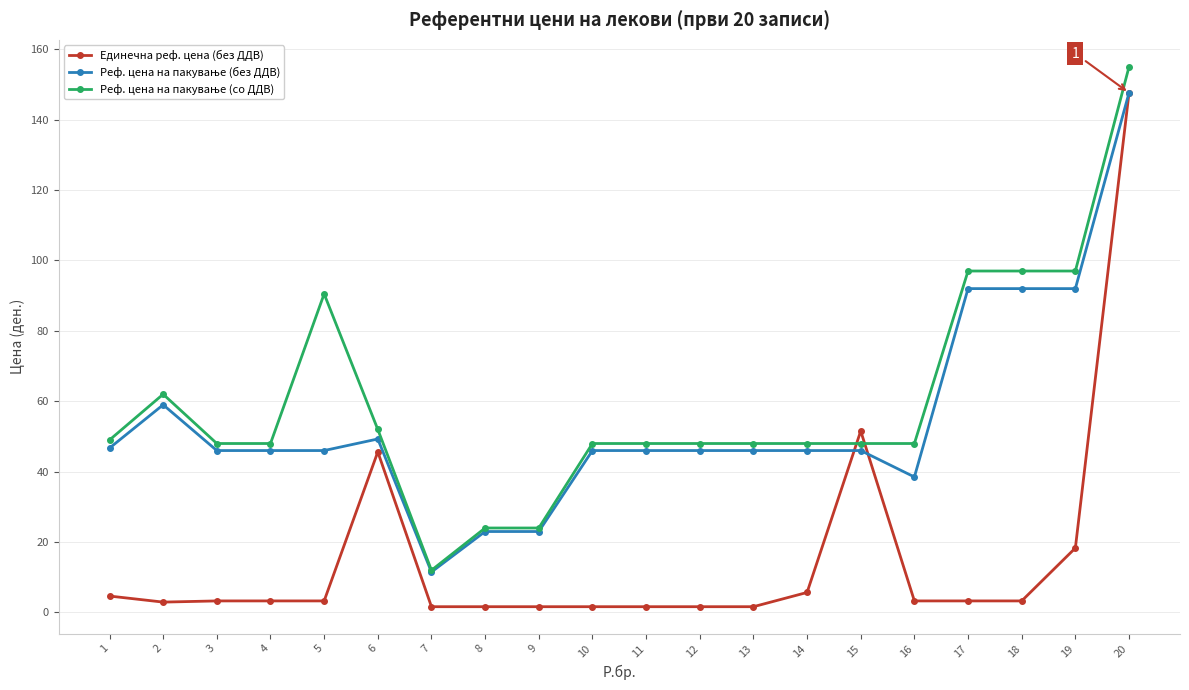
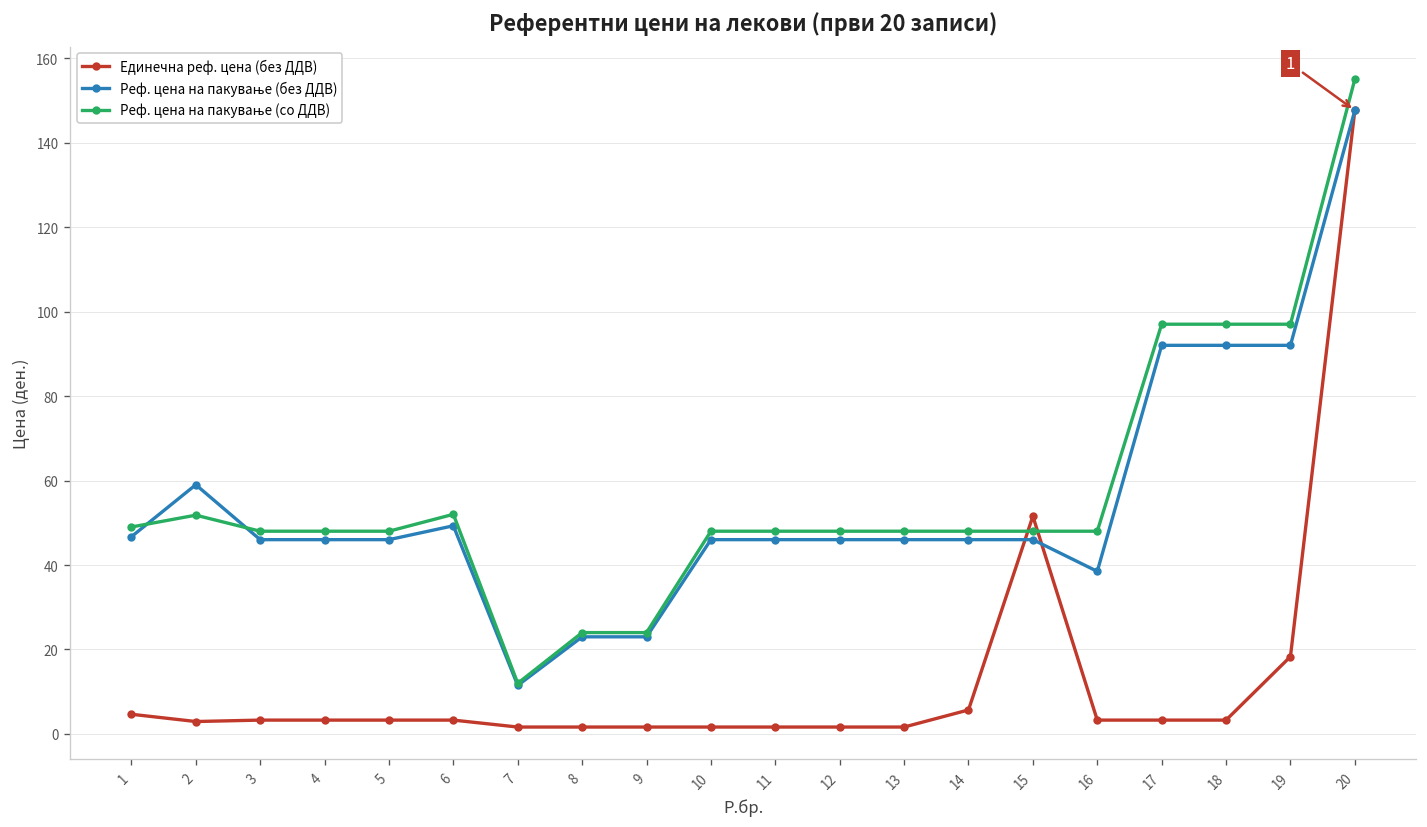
  {
    "Единечна реф. цена (без ДДВ)": {
      "1": 5,
      "2": 3,
      "3": 3,
      "4": 3,
      "5": 3,
-     "6": 46,
+     "6": 3,
      "7": 2,
      "8": 2,
      "9": 2,
      "10": 2,
      "11": 2,
      "12": 2,
      "13": 2,
      "14": 6,
      "15": 52,
      "16": 3,
      "17": 3,
      "18": 3,
      "19": 18
    },
    "Реф. цена на пакување (без ДДВ)": {
      "1": 47,
      "2": 59,
      "3": 46,
      "4": 46,
      "5": 46,
      "6": 49,
      "8": 23,
      "9": 23,
      "10": 46,
      "11": 46,
      "12": 46,
      "13": 46,
      "14": 46,
      "15": 46,
      "16": 38,
      "17": 92,
      "18": 92,
      "19": 92
    },
    "Реф. цена на пакување (со ДДВ)": {
      "1": 49,
-     "2": 62,
+     "2": 52,
      "3": 48,
      "4": 48,
-     "5": 91,
+     "5": 48,
      "6": 52,
      "8": 24,
      "9": 24,
      "10": 48,
      "11": 48,
      "12": 48,
      "13": 48,
      "14": 48,
      "15": 48,
      "16": 48,
      "17": 97,
      "18": 97,
      "19": 97,
      "20": 155
    }
  }
